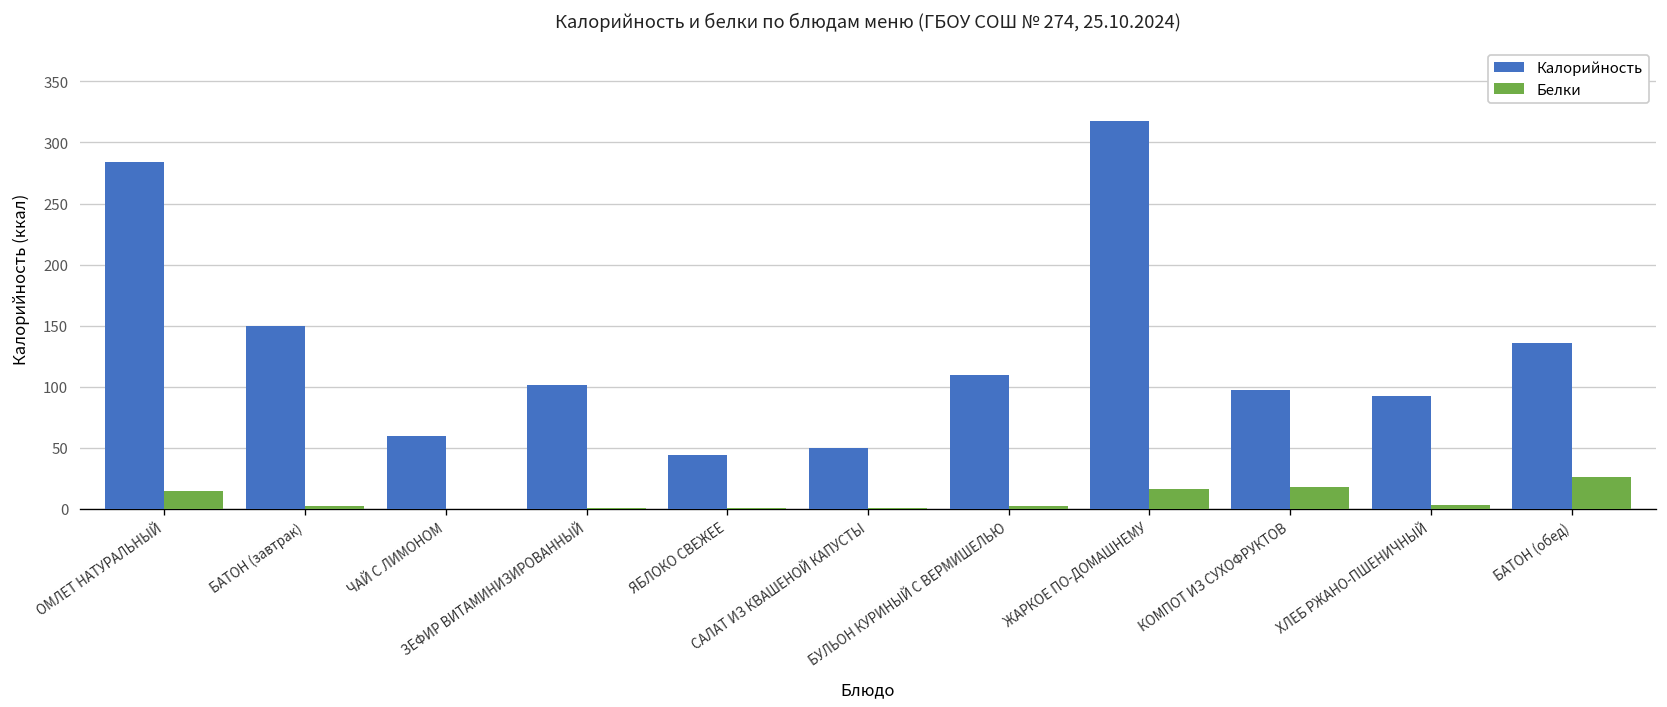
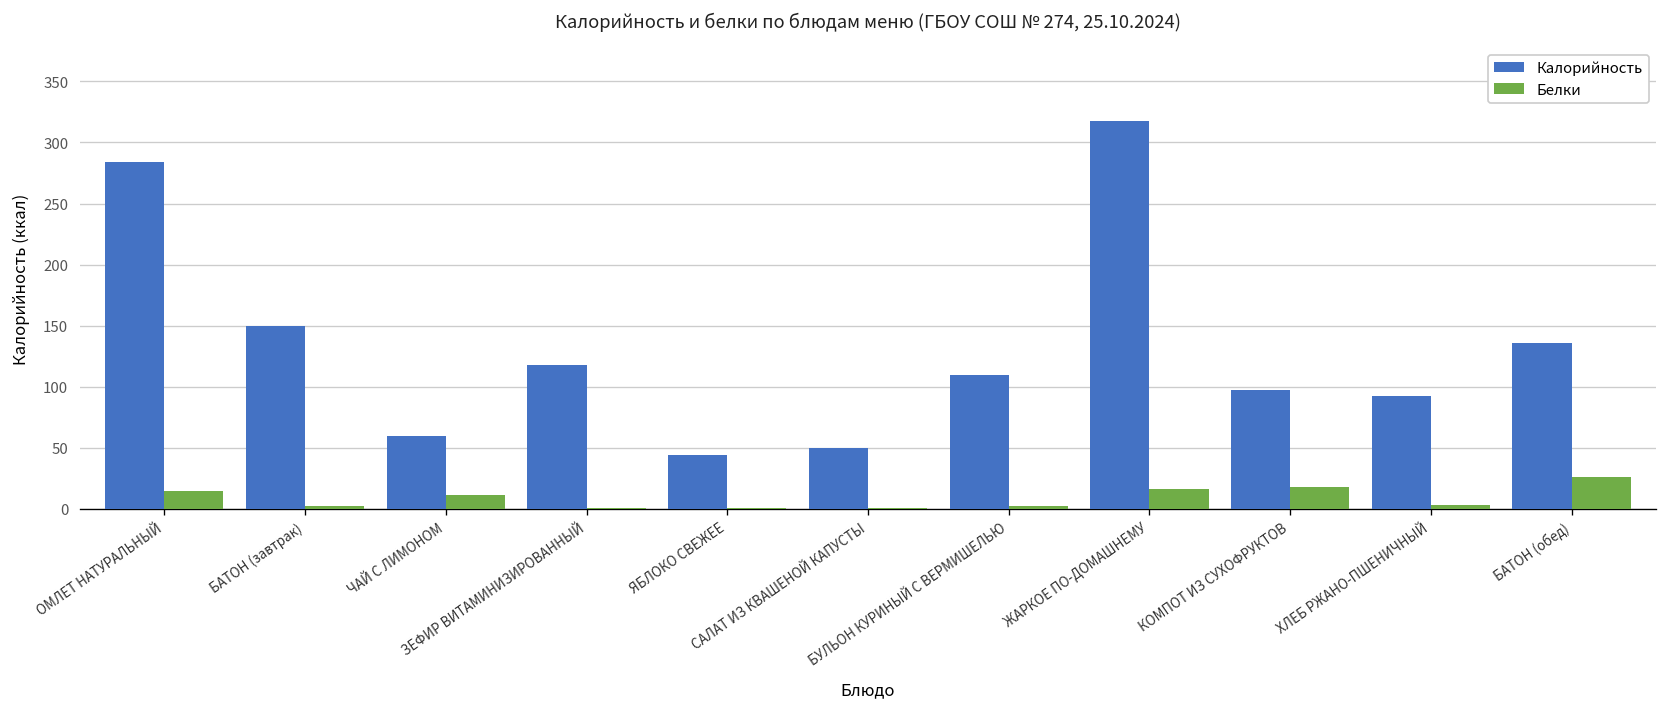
  {
    "Калорийность": {
      "ОМЛЕТ НАТУРАЛЬНЫЙ": 284,
      "БАТОН (завтрак)": 149,
      "ЧАЙ С ЛИМОНОМ": 60,
-     "ЗЕФИР ВИТАМИНИЗИРОВАННЫЙ": 102,
+     "ЗЕФИР ВИТАМИНИЗИРОВАННЫЙ": 117,
      "ЯБЛОКО СВЕЖЕЕ": 44,
      "САЛАТ ИЗ КВАШЕНОЙ КАПУСТЫ": 50,
      "БУЛЬОН КУРИНЫЙ С ВЕРМИШЕЛЬЮ": 109,
      "ЖАРКОЕ ПО-ДОМАШНЕМУ": 318,
      "КОМПОТ ИЗ СУХОФРУКТОВ": 97,
      "ХЛЕБ РЖАНО-ПШЕНИЧНЫЙ": 92,
      "БАТОН (обед)": 136
    },
    "Белки": {
      "ОМЛЕТ НАТУРАЛЬНЫЙ": 14,
-     "ЧАЙ С ЛИМОНОМ": 0,
+     "ЧАЙ С ЛИМОНОМ": 11,
      "ЖАРКОЕ ПО-ДОМАШНЕМУ": 17,
      "КОМПОТ ИЗ СУХОФРУКТОВ": 18,
      "ХЛЕБ РЖАНО-ПШЕНИЧНЫЙ": 3,
      "БАТОН (обед)": 26
    }
  }
